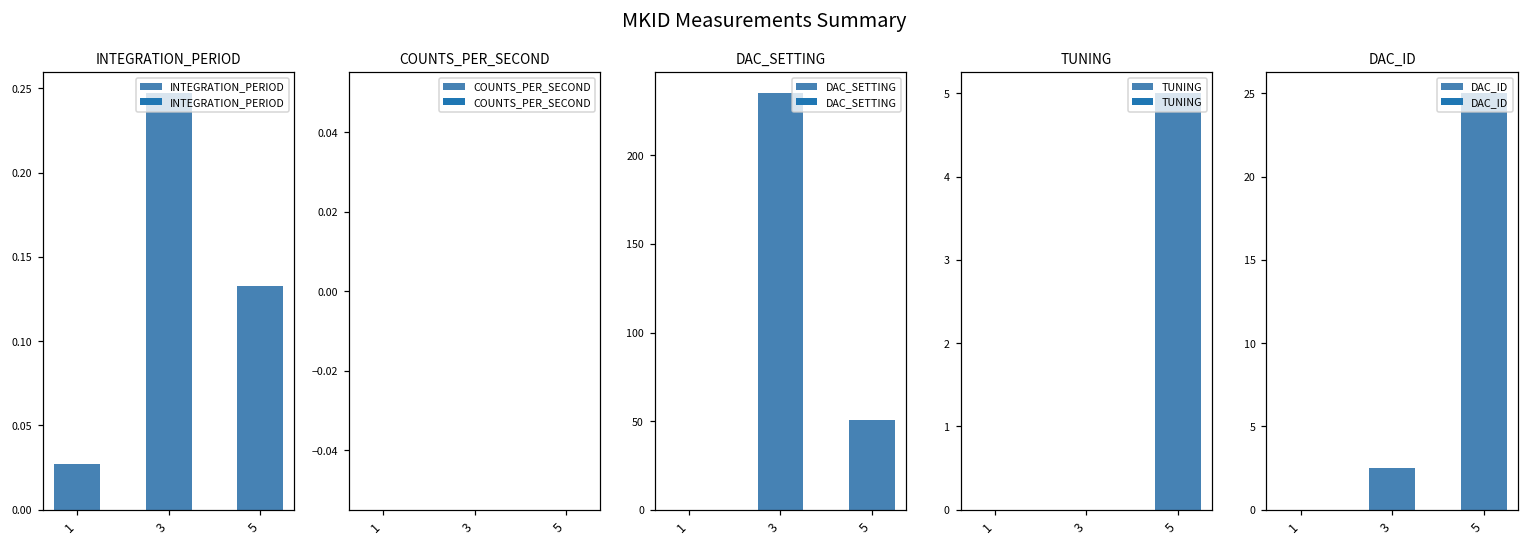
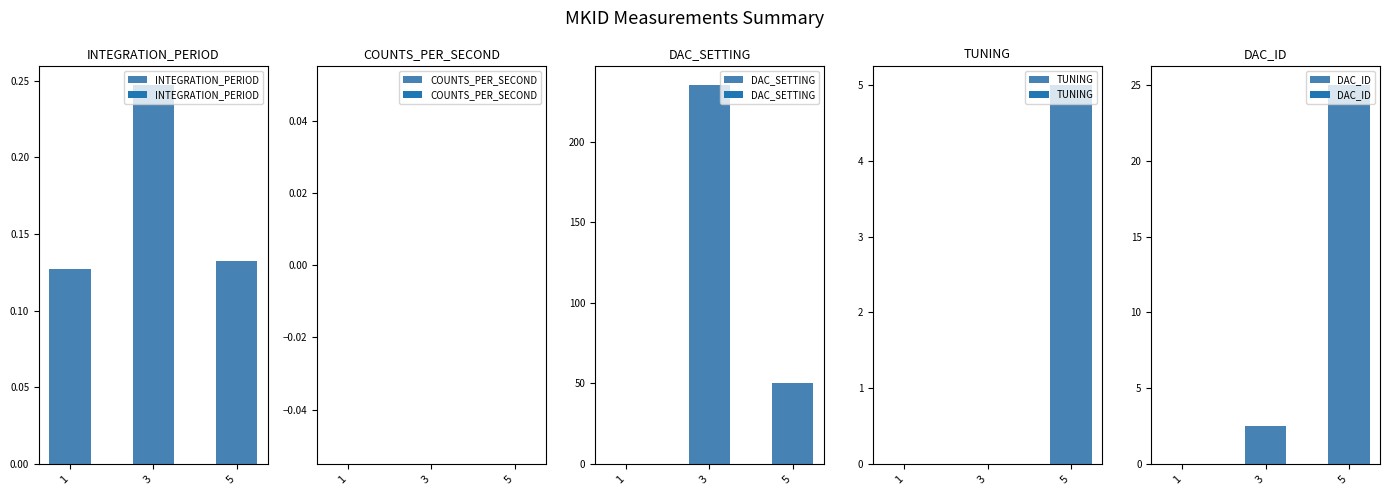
  {
    "INTEGRATION_PERIOD": {
-     "1": 0.027,
+     "1": 0.127,
      "5": 0.133
    },
    "COUNTS_PER_SECOND": {
      "1": 0.000,
      "3": 0.000,
      "5": 0.000
    },
    "DAC_SETTING": {
      "1": 0,
      "3": 235,
      "5": 51
    },
    "TUNING": {
      "1": 0.0,
      "3": 0.0
    },
    "DAC_ID": {
      "1": 0.0,
      "3": 2.5
    }
  }
